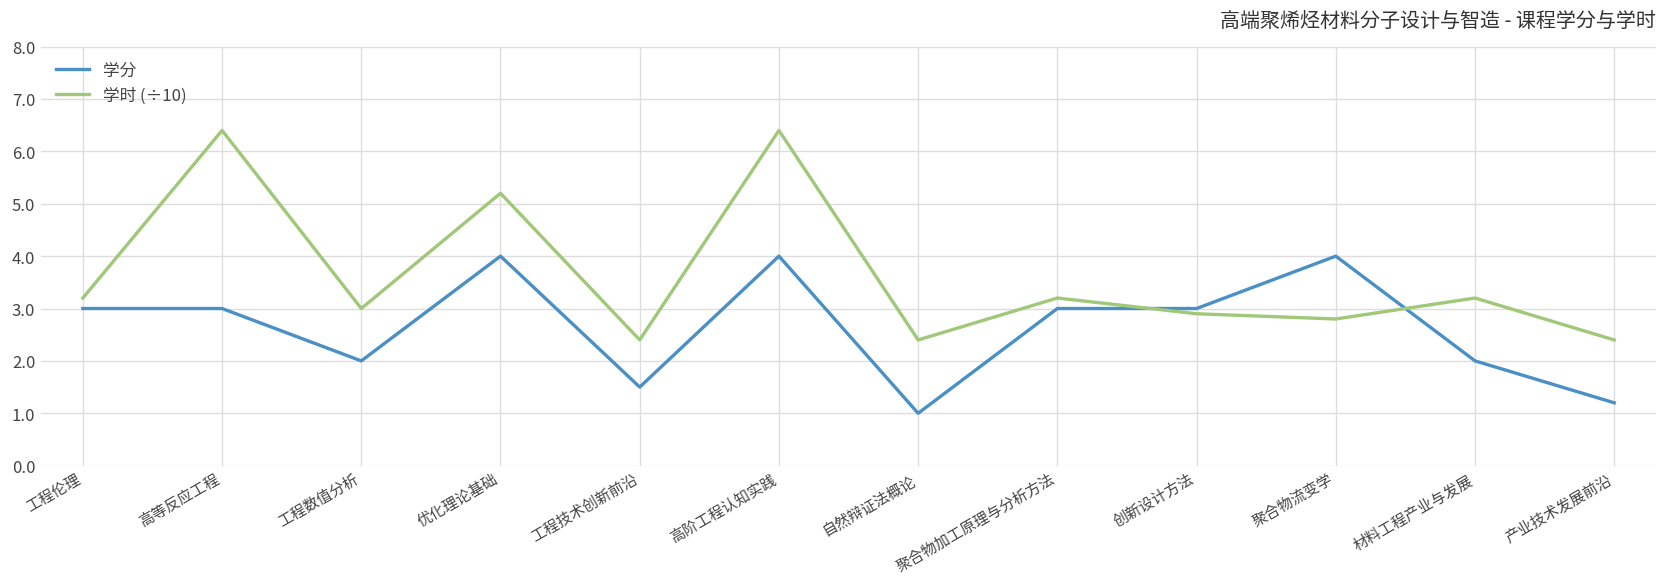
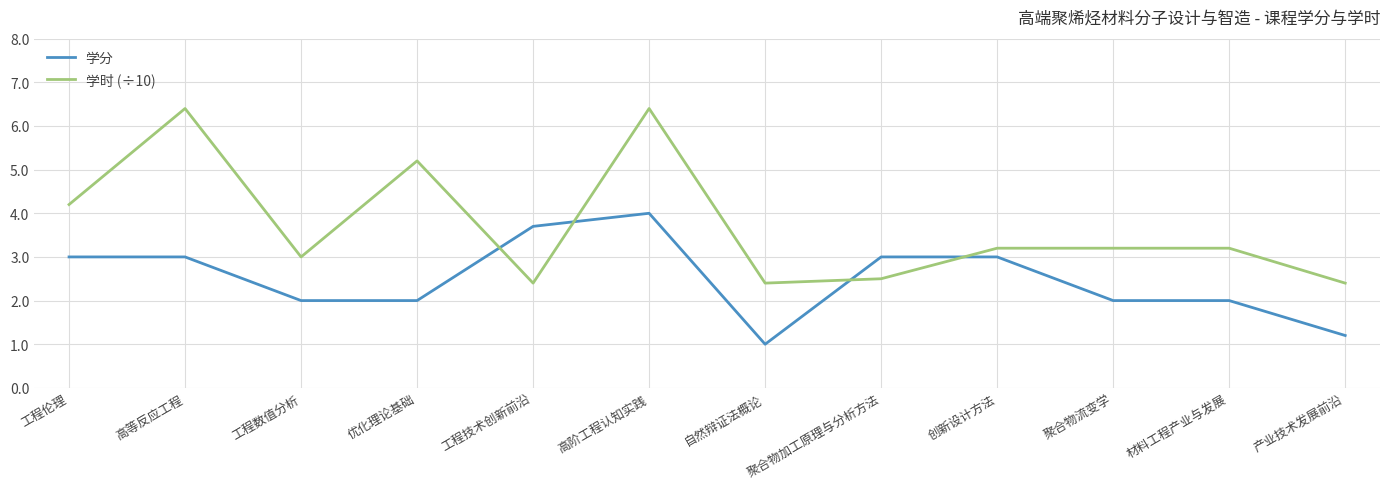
  {
    "学分": {
      "工程伦理": 3.0,
      "高等反应工程": 3.0,
      "工程数值分析": 2.0,
-     "优化理论基础": 4,
-     "工程技术创新前沿": 1.5,
+     "优化理论基础": 2,
+     "工程技术创新前沿": 3.7,
      "高阶工程认知实践": 4.0,
      "自然辩证法概论": 1.0,
      "聚合物加工原理与分析方法": 3.0,
      "创新设计方法": 3.0,
-     "聚合物流变学": 4,
+     "聚合物流变学": 2,
      "材料工程产业与发展": 2.0,
      "产业技术发展前沿": 1.2
    },
    "学时 (÷10)": {
-     "工程伦理": 3.2,
+     "工程伦理": 4.2,
      "高等反应工程": 6.4,
      "工程数值分析": 3.0,
      "优化理论基础": 5.2,
      "工程技术创新前沿": 2.4,
      "高阶工程认知实践": 6.4,
      "自然辩证法概论": 2.4,
-     "聚合物加工原理与分析方法": 3.2,
-     "创新设计方法": 2.9,
-     "聚合物流变学": 2.8,
+     "聚合物加工原理与分析方法": 2.5,
+     "创新设计方法": 3.2,
+     "聚合物流变学": 3.2,
      "材料工程产业与发展": 3.2,
      "产业技术发展前沿": 2.4
    }
  }
